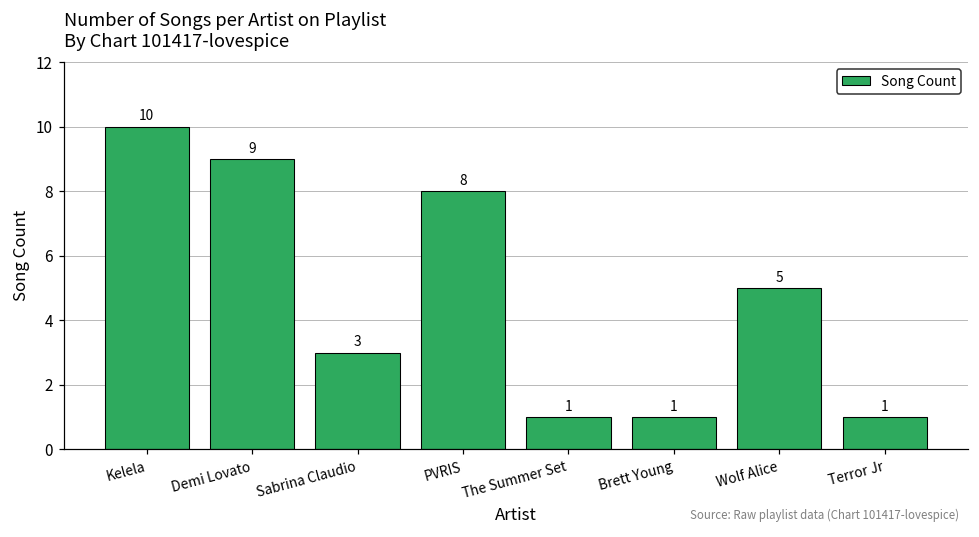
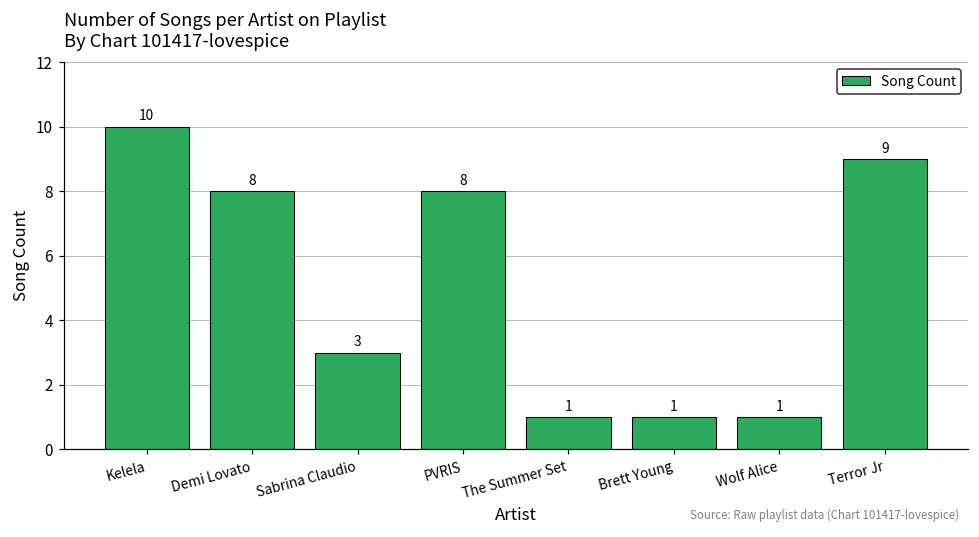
  {
    "Kelela": 10,
-   "Demi Lovato": 9,
+   "Demi Lovato": 8,
    "Sabrina Claudio": 3,
    "PVRIS": 8,
    "The Summer Set": 1,
    "Brett Young": 1,
-   "Wolf Alice": 5,
-   "Terror Jr": 1
+   "Wolf Alice": 1,
+   "Terror Jr": 9
  }
